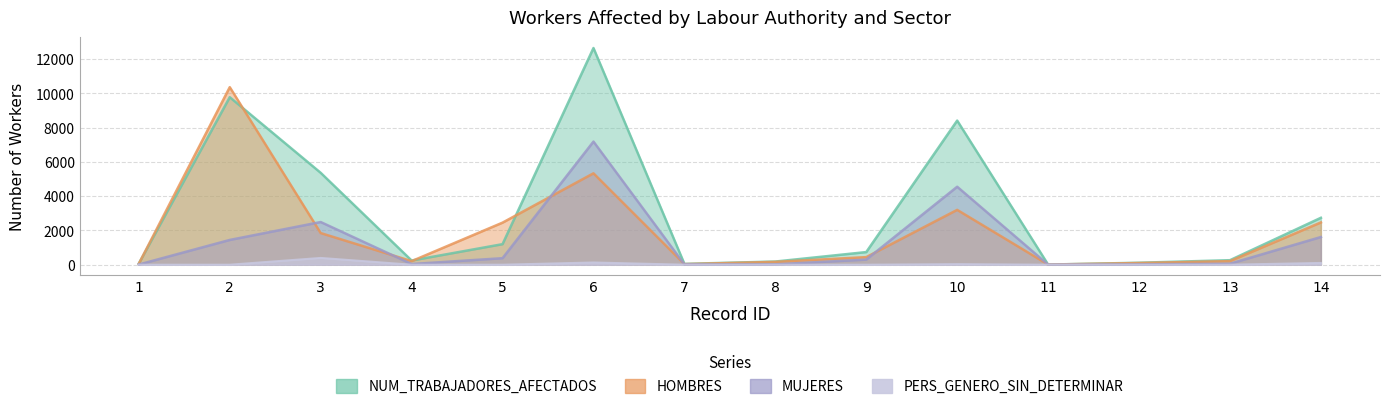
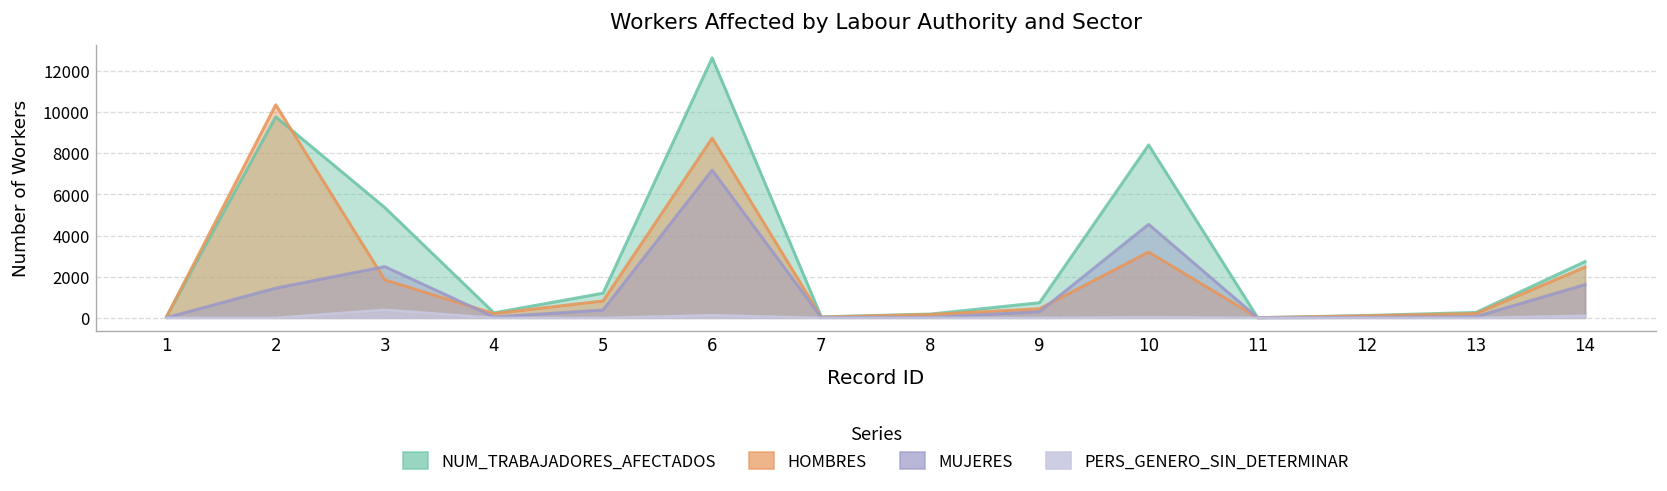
  {
    "HOMBRES": {
      "2": 10400,
      "3": 1800,
-     "5": 2500,
-     "6": 5300,
+     "5": 800,
+     "6": 8700,
      "10": 3200,
      "14": 2500
    }
  }
